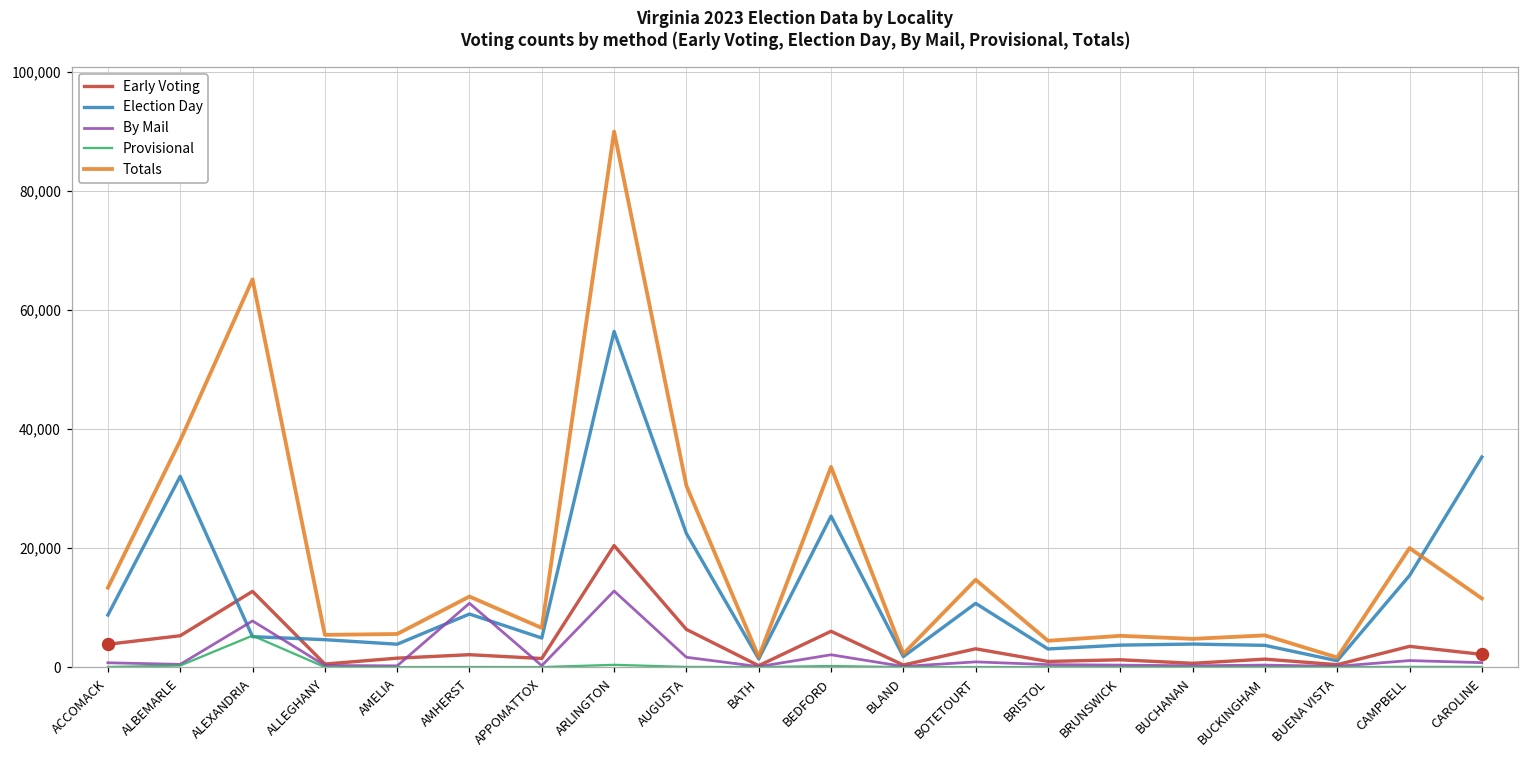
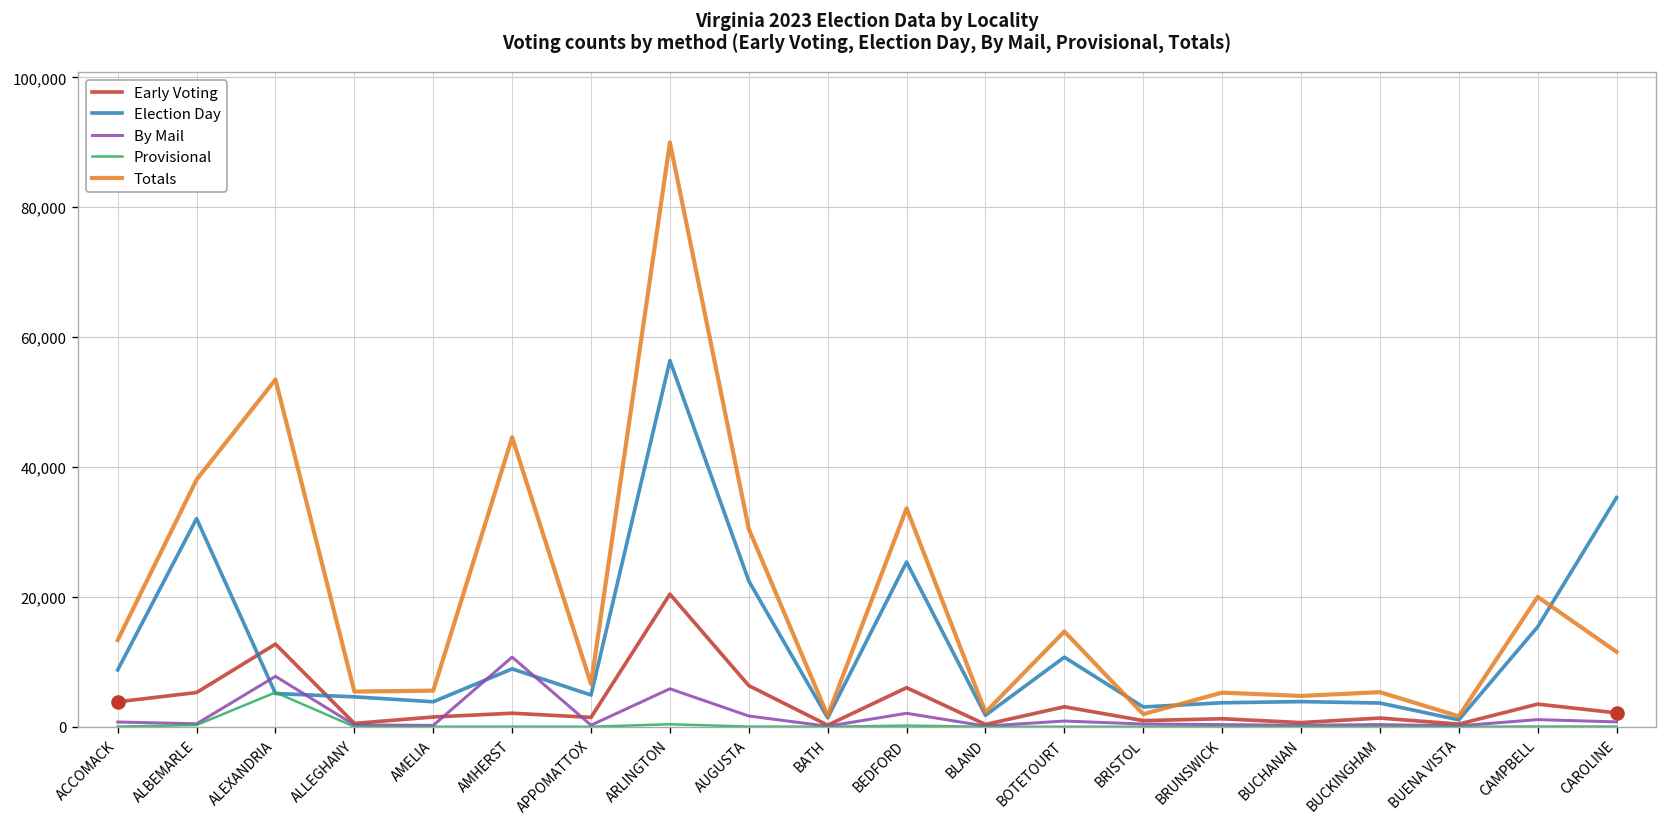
  {
    "Election Day": {
      "ACCOMACK": "9,000",
      "ALBEMARLE": "32,000",
      "ALLEGHANY": "5,000",
      "AMELIA": "4,000",
      "AMHERST": "9,000",
      "APPOMATTOX": "5,000",
      "ARLINGTON": "56,000",
      "AUGUSTA": "22,000",
      "BEDFORD": "25,000",
      "BOTETOURT": "11,000",
      "BRISTOL": "3,000",
      "BRUNSWICK": "4,000",
      "BUCHANAN": "4,000",
      "BUCKINGHAM": "4,000",
      "BUENA VISTA": "1,000",
      "CAMPBELL": "15,000",
      "CAROLINE": "35,000"
    },
    "By Mail": {
      "ACCOMACK": "1,000",
      "ALEXANDRIA": "8,000",
      "AMHERST": "11,000",
-     "ARLINGTON": "13,000",
+     "ARLINGTON": "6,000",
      "AUGUSTA": "2,000",
      "BEDFORD": "2,000",
      "BOTETOURT": "1,000",
      "CAMPBELL": "1,000",
      "CAROLINE": "1,000"
    },
    "Provisional": {
      "ACCOMACK": "0",
      "AMHERST": "0",
      "ARLINGTON": "0",
      "AUGUSTA": "0",
      "BEDFORD": "0",
      "BOTETOURT": "0",
      "CAMPBELL": "0",
      "CAROLINE": "0"
    },
    "Totals": {
      "ACCOMACK": "13,000",
      "ALBEMARLE": "38,000",
-     "ALEXANDRIA": "65,000",
+     "ALEXANDRIA": "53,000",
      "ALLEGHANY": "5,000",
      "AMELIA": "6,000",
-     "AMHERST": "12,000",
+     "AMHERST": "45,000",
      "APPOMATTOX": "7,000",
      "ARLINGTON": "90,000",
      "AUGUSTA": "30,000",
      "BEDFORD": "34,000",
      "BOTETOURT": "15,000",
-     "BRISTOL": "4,000",
+     "BRISTOL": "2,000",
      "BRUNSWICK": "5,000",
      "BUCHANAN": "5,000",
      "BUCKINGHAM": "5,000",
      "BUENA VISTA": "2,000",
      "CAMPBELL": "20,000",
      "CAROLINE": "12,000"
    }
  }
